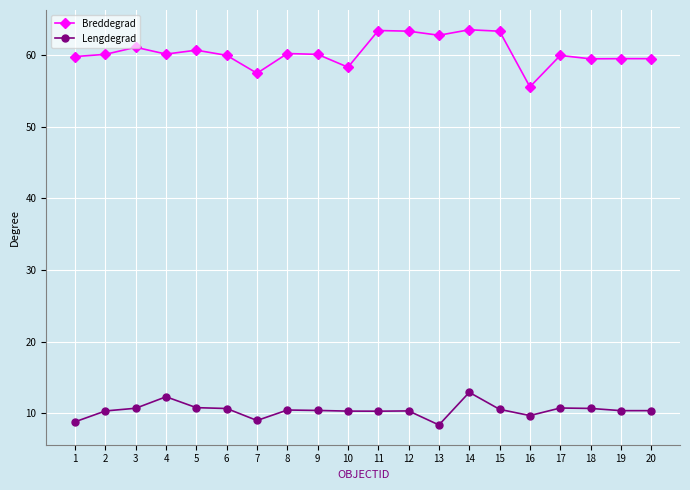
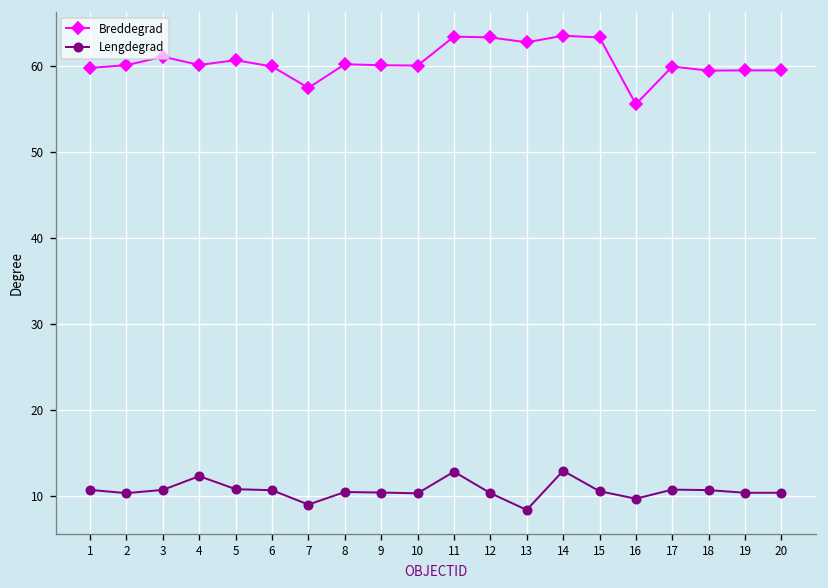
  {
    "Breddegrad": {
      "1": 60,
      "2": 60,
      "4": 60,
      "5": 61,
      "6": 60,
      "7": 57,
      "8": 60,
      "9": 60,
-     "10": 58,
+     "10": 60,
      "11": 63,
      "12": 63,
      "13": 63,
      "14": 64,
      "15": 63,
      "16": 56,
      "17": 60,
      "18": 59,
      "19": 60,
      "20": 60
    },
    "Lengdegrad": {
-     "1": 9,
+     "1": 11,
      "2": 10,
      "3": 11,
      "4": 12,
      "5": 11,
      "6": 11,
      "7": 9,
      "8": 10,
      "9": 10,
      "10": 10,
-     "11": 10,
+     "11": 13,
      "12": 10,
      "13": 8,
      "14": 13,
      "15": 11,
      "16": 10,
      "17": 11,
      "18": 11,
      "19": 10,
      "20": 10
    }
  }
